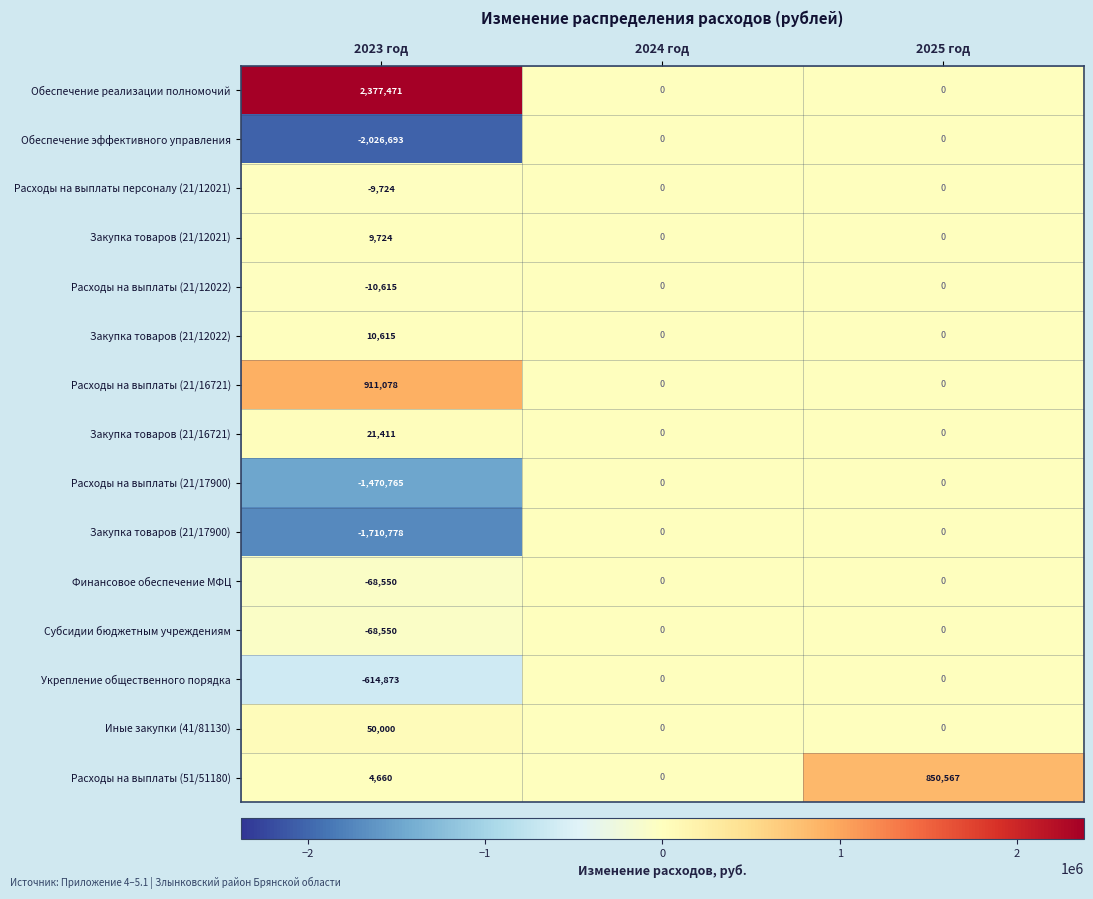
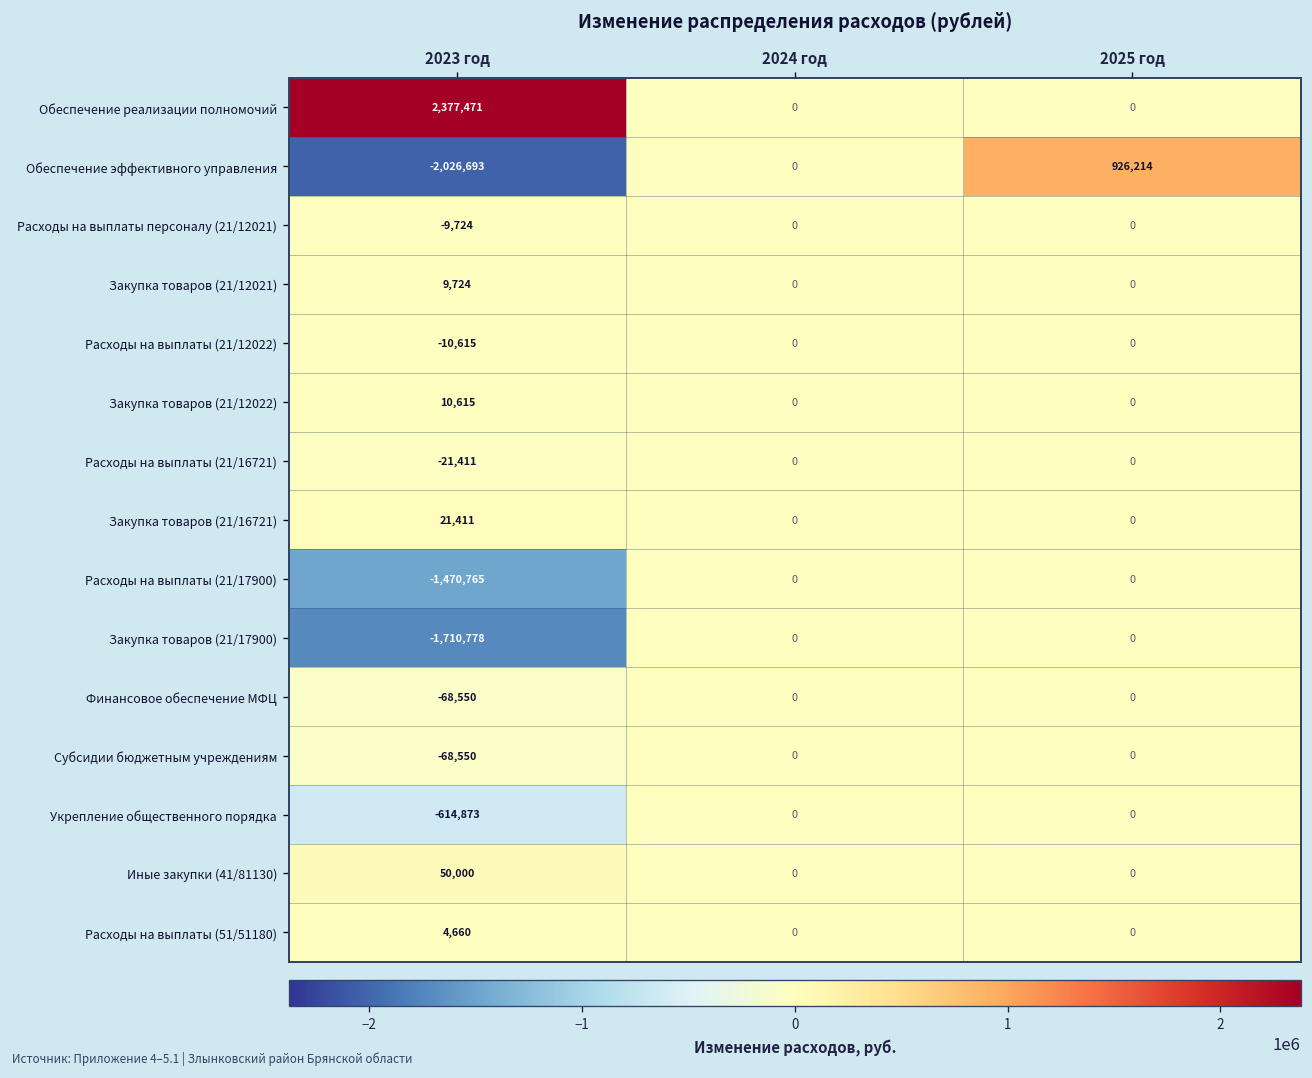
  {
    "Обеспечение реализации полномочий": {
      "2023 год": "2,377,471",
      "2024 год": "0",
      "2025 год": "0"
    },
    "Обеспечение эффективного управления": {
      "2023 год": "-2,026,693",
      "2024 год": "0",
-     "2025 год": "0"
+     "2025 год": "926,214"
    },
    "Расходы на выплаты персоналу (21/12021)": {
      "2023 год": "-9,724",
      "2024 год": "0",
      "2025 год": "0"
    },
    "Закупка товаров (21/12021)": {
      "2023 год": "9,724",
      "2024 год": "0",
      "2025 год": "0"
    },
    "Расходы на выплаты (21/12022)": {
      "2023 год": "-10,615",
      "2024 год": "0",
      "2025 год": "0"
    },
    "Закупка товаров (21/12022)": {
      "2023 год": "10,615",
      "2024 год": "0",
      "2025 год": "0"
    },
    "Расходы на выплаты (21/16721)": {
-     "2023 год": "911,078",
+     "2023 год": "-21,411",
      "2024 год": "0",
      "2025 год": "0"
    },
    "Закупка товаров (21/16721)": {
      "2023 год": "21,411",
      "2024 год": "0",
      "2025 год": "0"
    },
    "Расходы на выплаты (21/17900)": {
      "2023 год": "-1,470,765",
      "2024 год": "0",
      "2025 год": "0"
    },
    "Закупка товаров (21/17900)": {
      "2023 год": "-1,710,778",
      "2024 год": "0",
      "2025 год": "0"
    },
    "Финансовое обеспечение МФЦ": {
      "2023 год": "-68,550",
      "2024 год": "0",
      "2025 год": "0"
    },
    "Субсидии бюджетным учреждениям": {
      "2023 год": "-68,550",
      "2024 год": "0",
      "2025 год": "0"
    },
    "Укрепление общественного порядка": {
      "2023 год": "-614,873",
      "2024 год": "0",
      "2025 год": "0"
    },
    "Иные закупки (41/81130)": {
      "2023 год": "50,000",
      "2024 год": "0",
      "2025 год": "0"
    },
    "Расходы на выплаты (51/51180)": {
      "2023 год": "4,660",
      "2024 год": "0",
-     "2025 год": "850,567"
+     "2025 год": "0"
    }
  }
